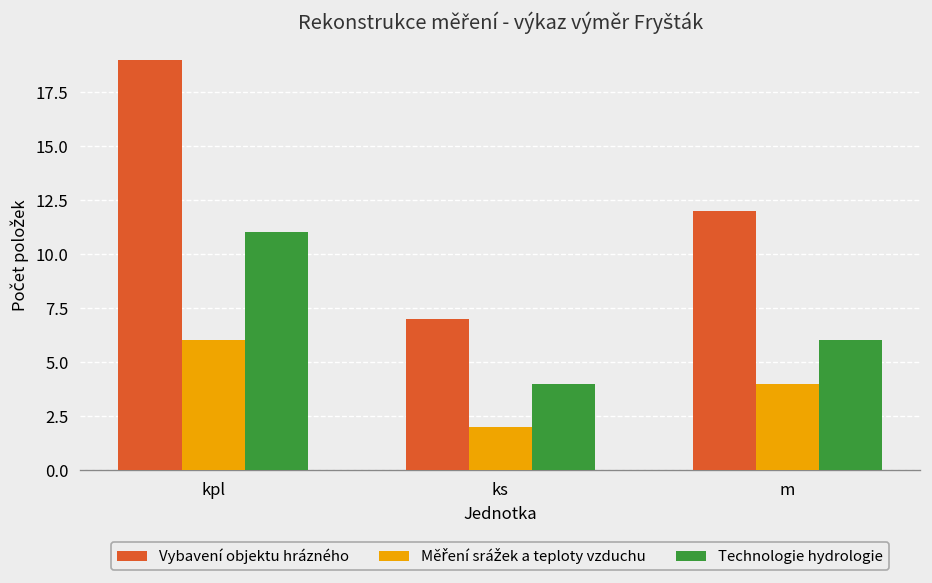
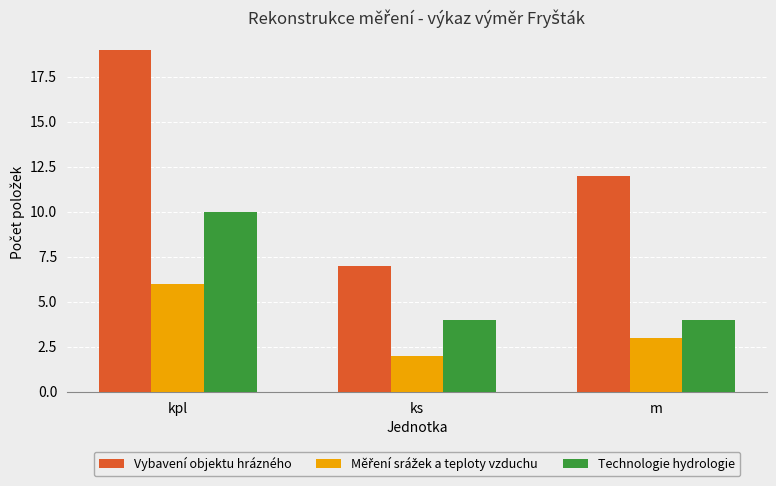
  {
    "Vybavení objektu hrázného": {
      "kpl": 19,
      "ks": 7,
      "m": 12
    },
    "Měření srážek a teploty vzduchu": {
      "kpl": 6,
      "ks": 2,
-     "m": 4
+     "m": 3
    },
    "Technologie hydrologie": {
-     "kpl": 11,
+     "kpl": 10,
      "ks": 4,
-     "m": 6
+     "m": 4
    }
  }
